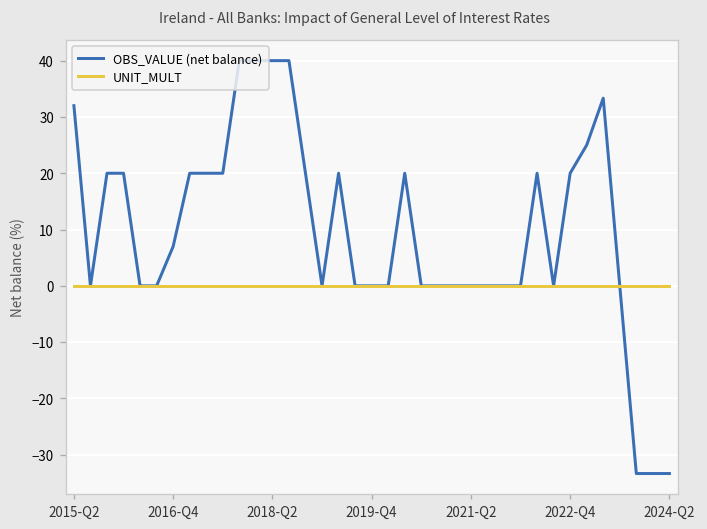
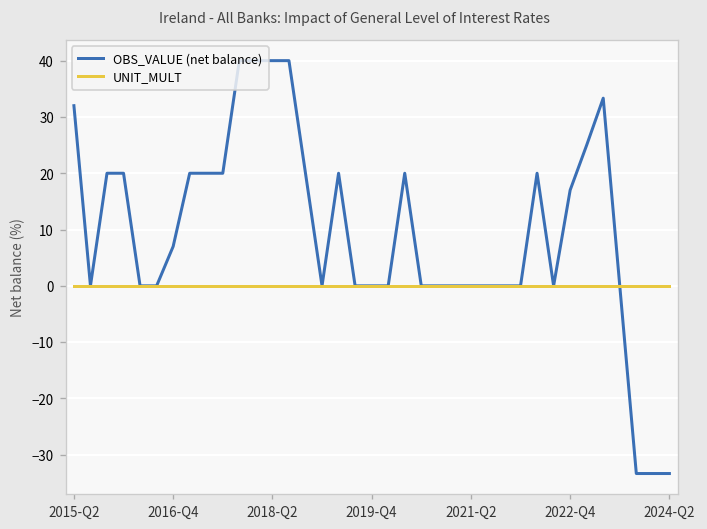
  {
    "OBS_VALUE (net balance)": {
      "2015-Q2": 32,
      "2016-Q4": 7,
      "2018-Q2": 40,
-     "2022-Q4": 20,
+     "2022-Q4": 17,
      "2024-Q2": -33
    },
    "UNIT_MULT": {
      "2015-Q2": 0,
      "2016-Q4": 0,
      "2018-Q2": 0,
      "2022-Q4": 0,
      "2024-Q2": 0
    }
  }
